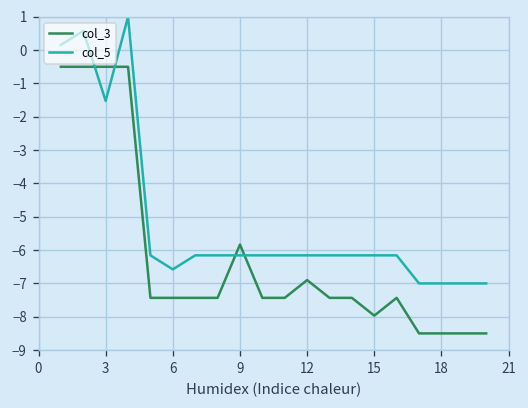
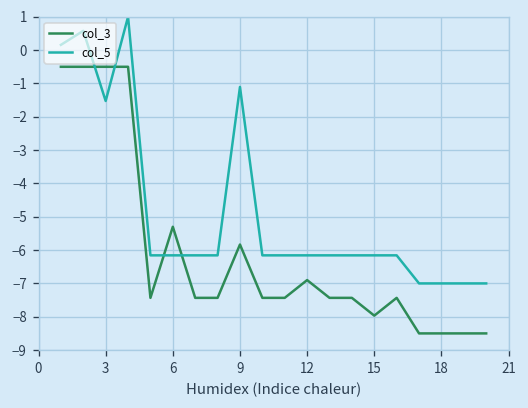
  {
    "col_3": {
      "3": -0.5,
-     "6": -7.4,
+     "6": -5.3,
      "9": -5.8,
      "12": -6.9,
      "15": -8.0,
      "18": -8.5
    },
    "col_5": {
      "3": -1.5,
-     "6": -6.6,
-     "9": -6.2,
+     "6": -6.2,
+     "9": -1.1,
      "12": -6.2,
      "15": -6.2,
      "18": -7.0
    }
  }
